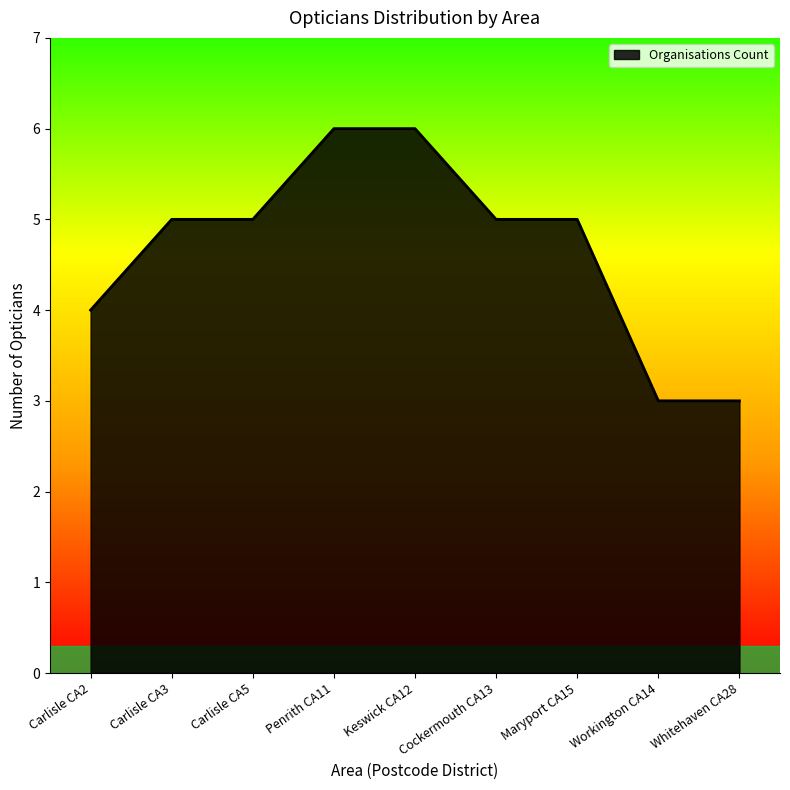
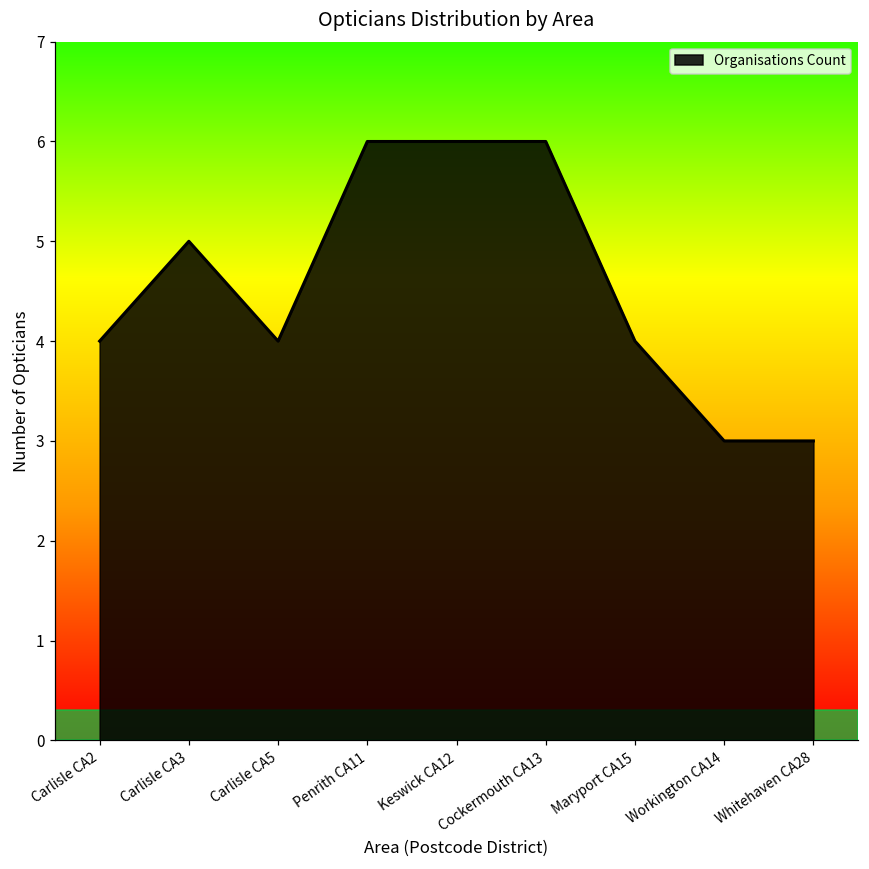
  {
    "Carlisle CA2": 4,
    "Carlisle CA3": 5,
-   "Carlisle CA5": 5,
+   "Carlisle CA5": 4,
    "Penrith CA11": 6,
    "Keswick CA12": 6,
-   "Cockermouth CA13": 5,
-   "Maryport CA15": 5,
+   "Cockermouth CA13": 6,
+   "Maryport CA15": 4,
    "Workington CA14": 3,
    "Whitehaven CA28": 3
  }
